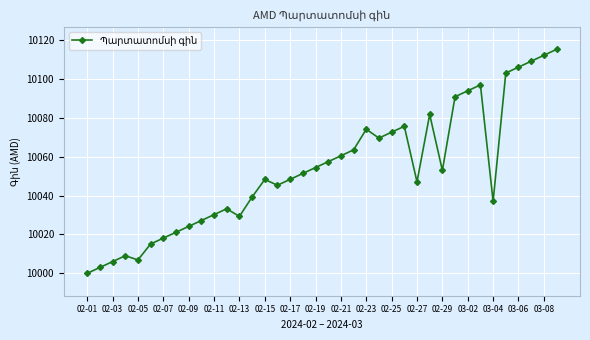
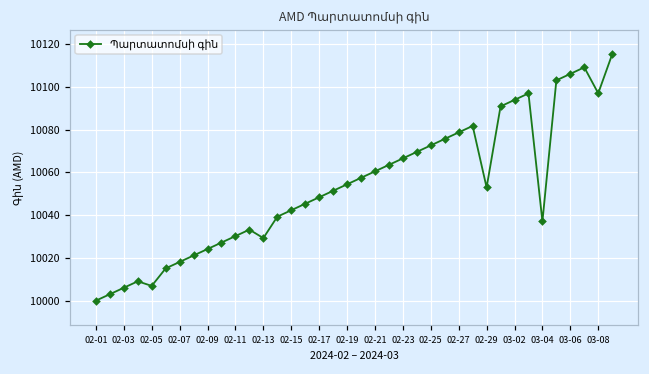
  {
    "02-01": 10000,
    "02-03": 10006,
    "02-05": 10007,
    "02-07": 10018,
    "02-09": 10024,
    "02-11": 10030,
    "02-13": 10029,
-   "02-15": 10048,
+   "02-15": 10042,
    "02-17": 10048,
    "02-19": 10054,
    "02-21": 10060,
-   "02-23": 10074,
+   "02-23": 10067,
    "02-25": 10073,
-   "02-27": 10047,
+   "02-27": 10079,
    "02-29": 10053,
    "03-02": 10094,
    "03-04": 10037,
    "03-06": 10106,
-   "03-08": 10112
+   "03-08": 10097
  }
